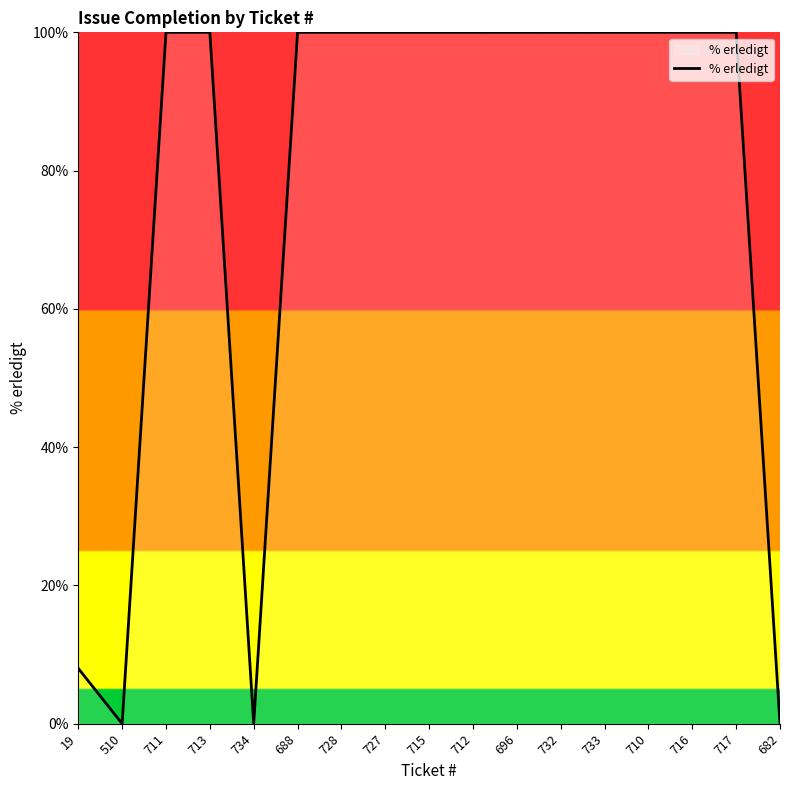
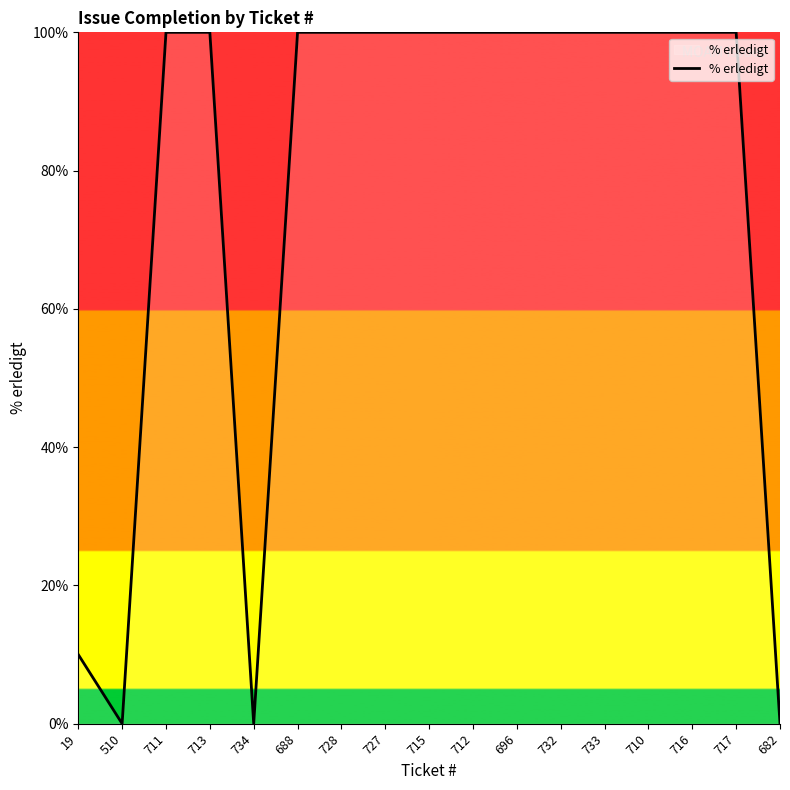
  {
-   "19": "8%",
+   "19": "10%",
    "510": "0%",
    "711": "100%",
    "713": "100%",
    "734": "0%",
    "688": "100%",
    "728": "100%",
    "727": "100%",
    "715": "100%",
    "712": "100%",
    "696": "100%",
    "732": "100%",
    "733": "100%",
    "710": "100%",
    "716": "100%",
    "717": "100%",
    "682": "0%"
  }
